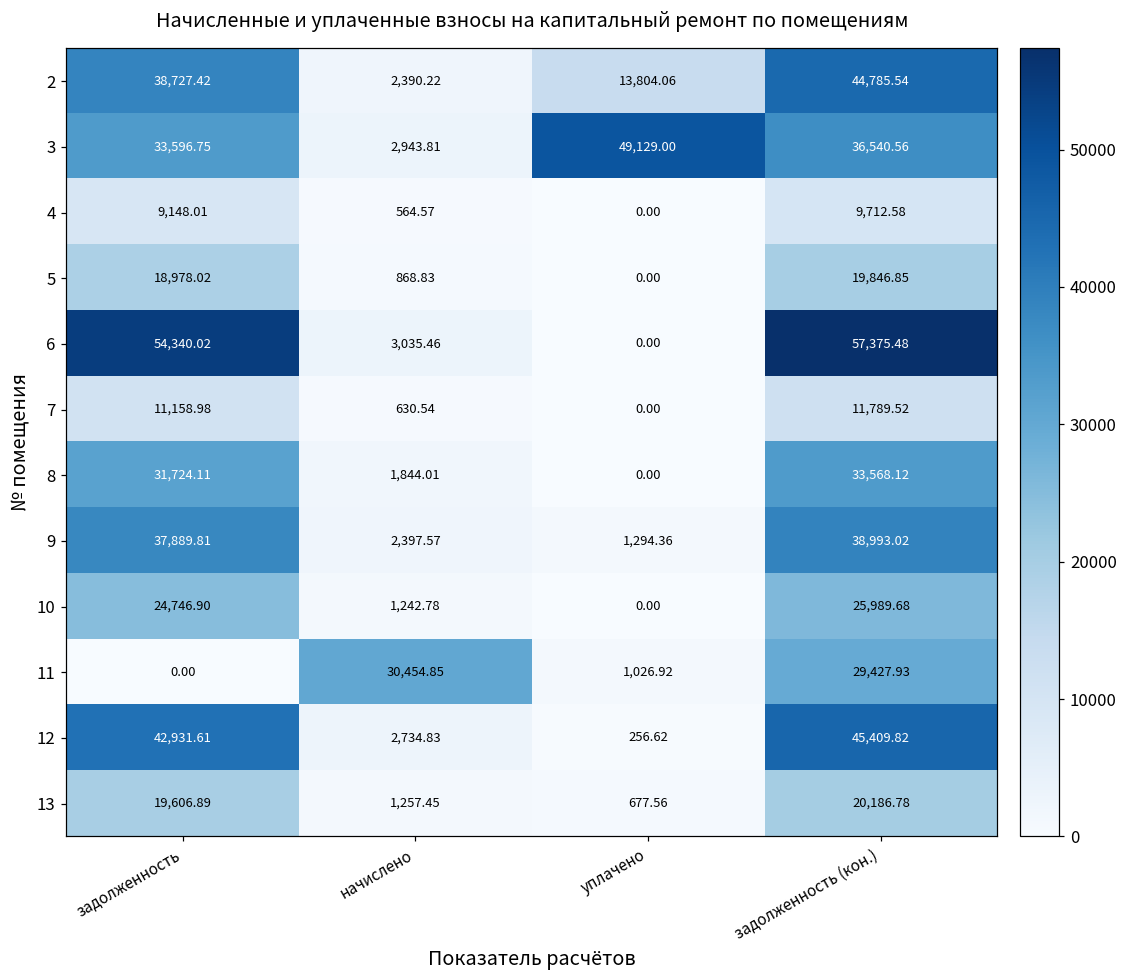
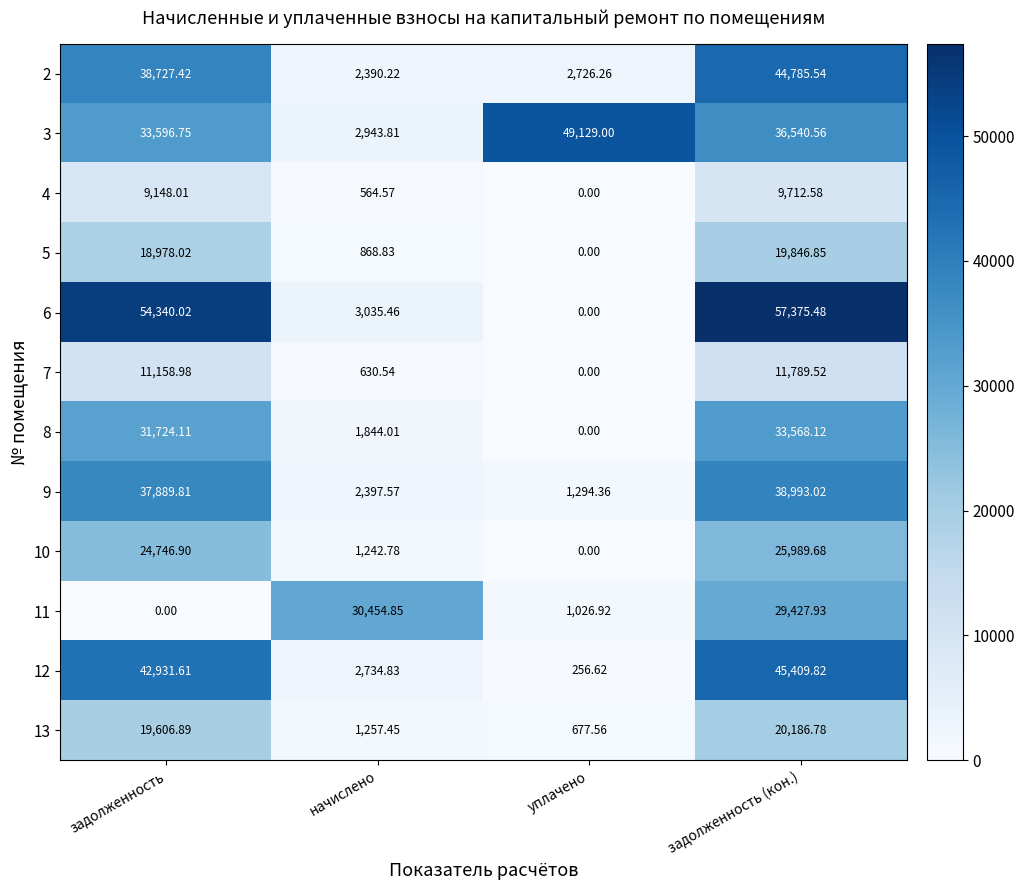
  {
    "2": {
      "задолженность": "38,727.42",
      "начислено": "2,390.22",
-     "уплачено": "13,804.06",
+     "уплачено": "2,726.26",
      "задолженность (кон.)": "44,785.54"
    },
    "3": {
      "задолженность": "33,596.75",
      "начислено": "2,943.81",
      "уплачено": "49,129.00",
      "задолженность (кон.)": "36,540.56"
    },
    "4": {
      "задолженность": "9,148.01",
      "начислено": "564.57",
      "уплачено": "0.00",
      "задолженность (кон.)": "9,712.58"
    },
    "5": {
      "задолженность": "18,978.02",
      "начислено": "868.83",
      "уплачено": "0.00",
      "задолженность (кон.)": "19,846.85"
    },
    "6": {
      "задолженность": "54,340.02",
      "начислено": "3,035.46",
      "уплачено": "0.00",
      "задолженность (кон.)": "57,375.48"
    },
    "7": {
      "задолженность": "11,158.98",
      "начислено": "630.54",
      "уплачено": "0.00",
      "задолженность (кон.)": "11,789.52"
    },
    "8": {
      "задолженность": "31,724.11",
      "начислено": "1,844.01",
      "уплачено": "0.00",
      "задолженность (кон.)": "33,568.12"
    },
    "9": {
      "задолженность": "37,889.81",
      "начислено": "2,397.57",
      "уплачено": "1,294.36",
      "задолженность (кон.)": "38,993.02"
    },
    "10": {
      "задолженность": "24,746.90",
      "начислено": "1,242.78",
      "уплачено": "0.00",
      "задолженность (кон.)": "25,989.68"
    },
    "11": {
      "задолженность": "0.00",
      "начислено": "30,454.85",
      "уплачено": "1,026.92",
      "задолженность (кон.)": "29,427.93"
    },
    "12": {
      "задолженность": "42,931.61",
      "начислено": "2,734.83",
      "уплачено": "256.62",
      "задолженность (кон.)": "45,409.82"
    },
    "13": {
      "задолженность": "19,606.89",
      "начислено": "1,257.45",
      "уплачено": "677.56",
      "задолженность (кон.)": "20,186.78"
    }
  }
